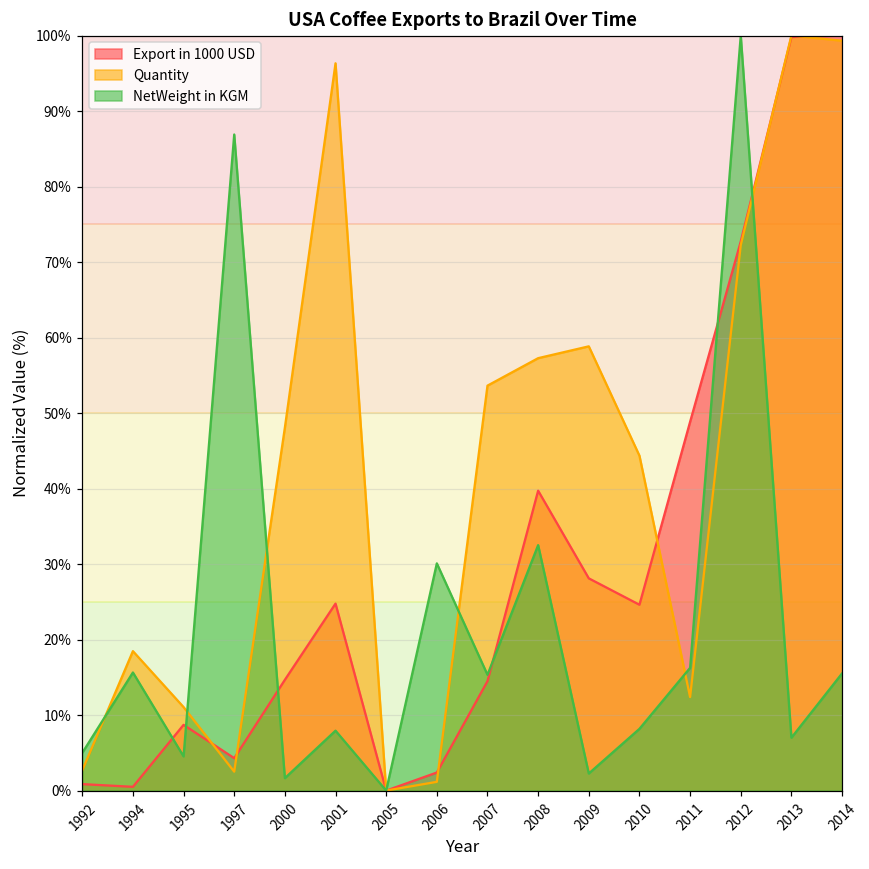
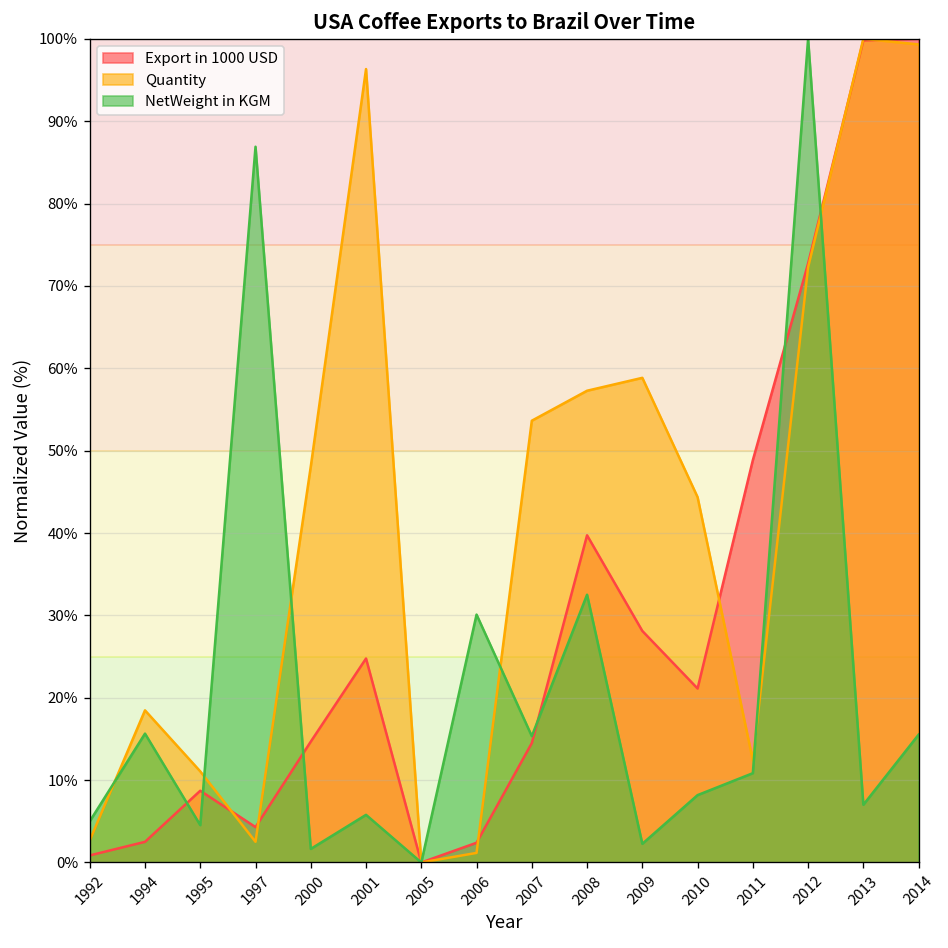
  {
    "Export in 1000 USD": {
      "1992": "1%",
-     "1994": "0%",
+     "1994": "3%",
      "1995": "9%",
      "1997": "4%",
      "2000": "15%",
      "2001": "25%",
      "2006": "2%",
      "2007": "14%",
      "2008": "40%",
      "2009": "28%",
-     "2010": "25%",
+     "2010": "21%",
      "2011": "49%",
      "2012": "73%",
      "2014": "100%"
    },
    "Quantity": {
      "1992": "3%",
      "1994": "18%",
      "1995": "11%",
      "1997": "3%",
      "2000": "48%",
      "2001": "96%",
      "2006": "1%",
      "2007": "54%",
      "2008": "57%",
      "2009": "59%",
      "2010": "44%",
      "2011": "12%",
      "2012": "72%",
      "2014": "99%"
    },
    "NetWeight in KGM": {
      "1992": "5%",
      "1994": "16%",
      "1995": "5%",
      "1997": "87%",
      "2000": "2%",
-     "2001": "8%",
+     "2001": "6%",
      "2006": "30%",
      "2007": "15%",
      "2008": "33%",
      "2009": "2%",
      "2010": "8%",
-     "2011": "16%",
+     "2011": "11%",
      "2012": "100%",
      "2013": "7%",
      "2014": "16%"
    }
  }
